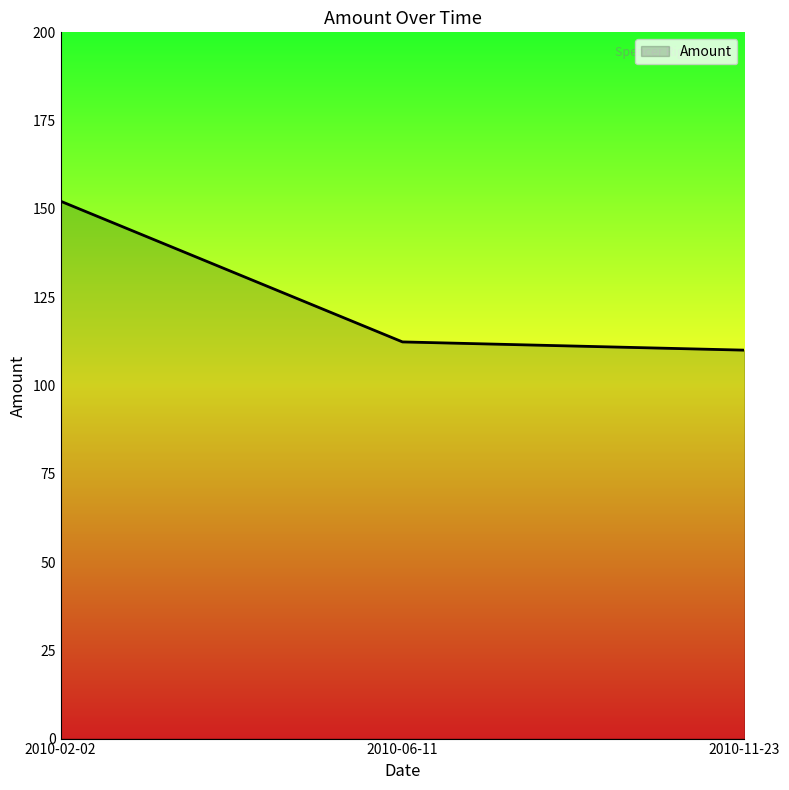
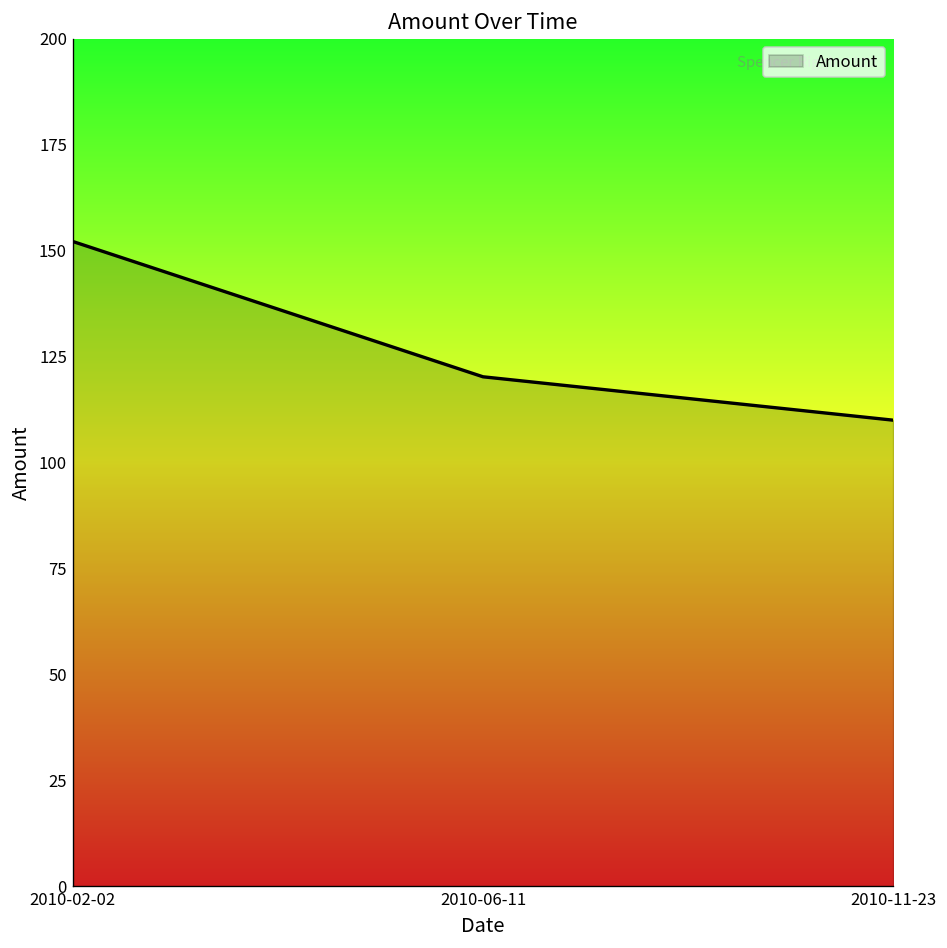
  {
    "2010-02-02": 152,
-   "2010-06-11": 112,
+   "2010-06-11": 120,
    "2010-11-23": 110
  }
